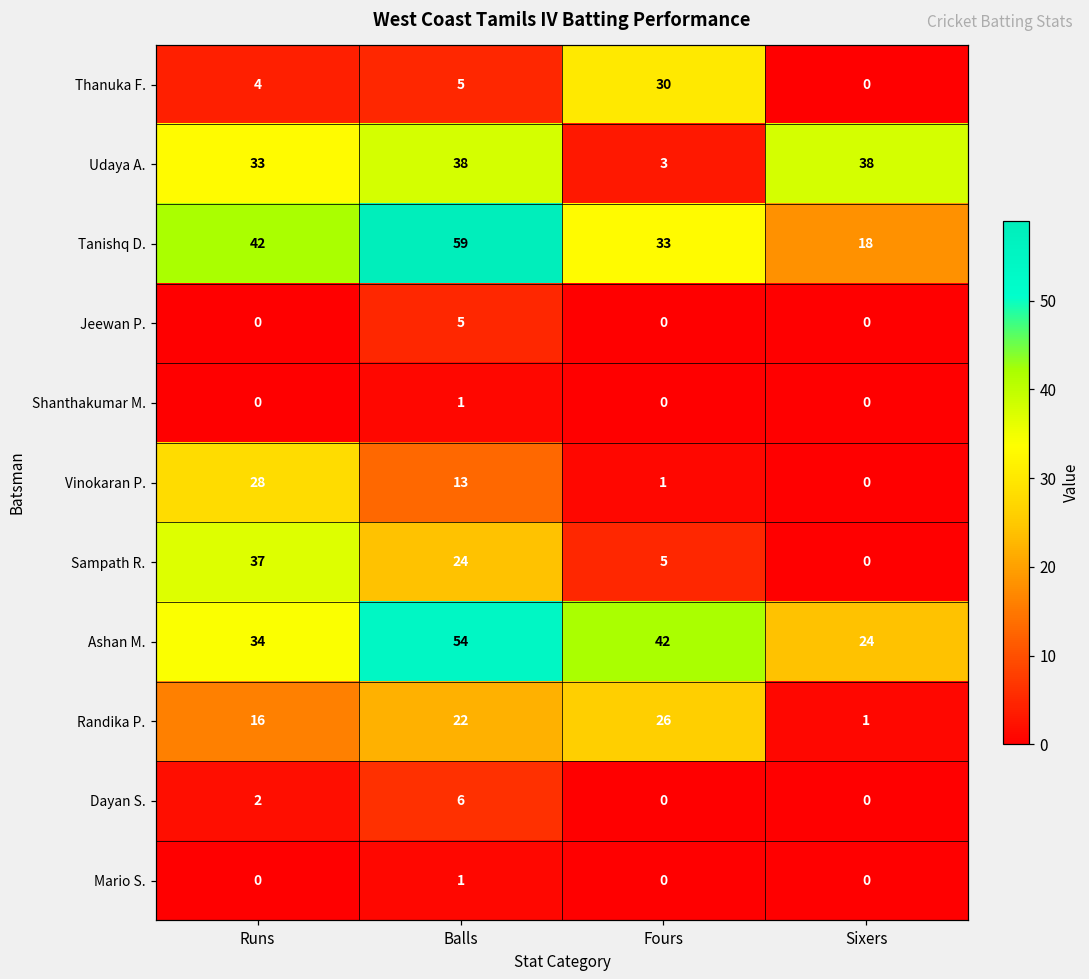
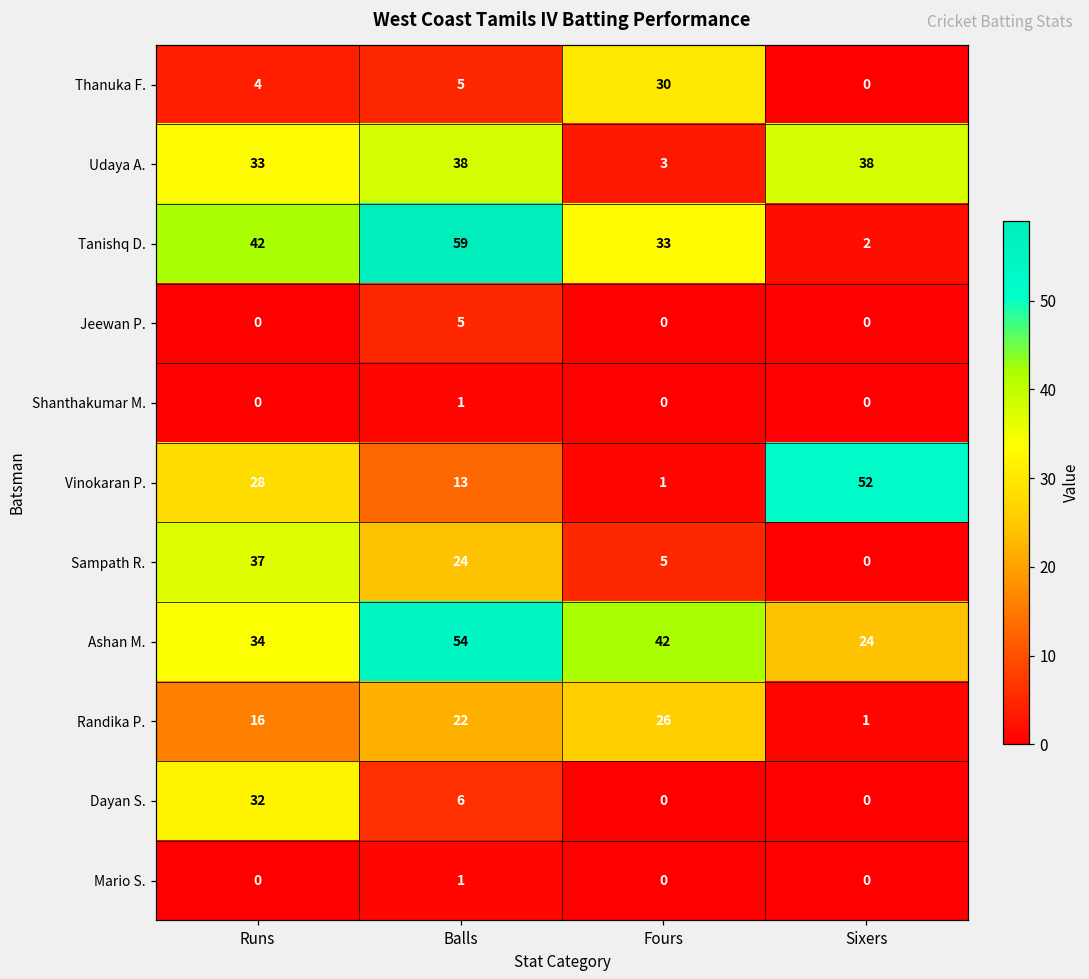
  {
    "Thanuka F.": {
      "Runs": 4,
      "Balls": 5,
      "Fours": 30,
      "Sixers": 0
    },
    "Udaya A.": {
      "Runs": 33,
      "Balls": 38,
      "Fours": 3,
      "Sixers": 38
    },
    "Tanishq D.": {
      "Runs": 42,
      "Balls": 59,
      "Fours": 33,
-     "Sixers": 18
+     "Sixers": 2
    },
    "Jeewan P.": {
      "Runs": 0,
      "Balls": 5,
      "Fours": 0,
      "Sixers": 0
    },
    "Shanthakumar M.": {
      "Runs": 0,
      "Balls": 1,
      "Fours": 0,
      "Sixers": 0
    },
    "Vinokaran P.": {
      "Runs": 28,
      "Balls": 13,
      "Fours": 1,
-     "Sixers": 0
+     "Sixers": 52
    },
    "Sampath R.": {
      "Runs": 37,
      "Balls": 24,
      "Fours": 5,
      "Sixers": 0
    },
    "Ashan M.": {
      "Runs": 34,
      "Balls": 54,
      "Fours": 42,
      "Sixers": 24
    },
    "Randika P.": {
      "Runs": 16,
      "Balls": 22,
      "Fours": 26,
      "Sixers": 1
    },
    "Dayan S.": {
-     "Runs": 2,
+     "Runs": 32,
      "Balls": 6,
      "Fours": 0,
      "Sixers": 0
    },
    "Mario S.": {
      "Runs": 0,
      "Balls": 1,
      "Fours": 0,
      "Sixers": 0
    }
  }
